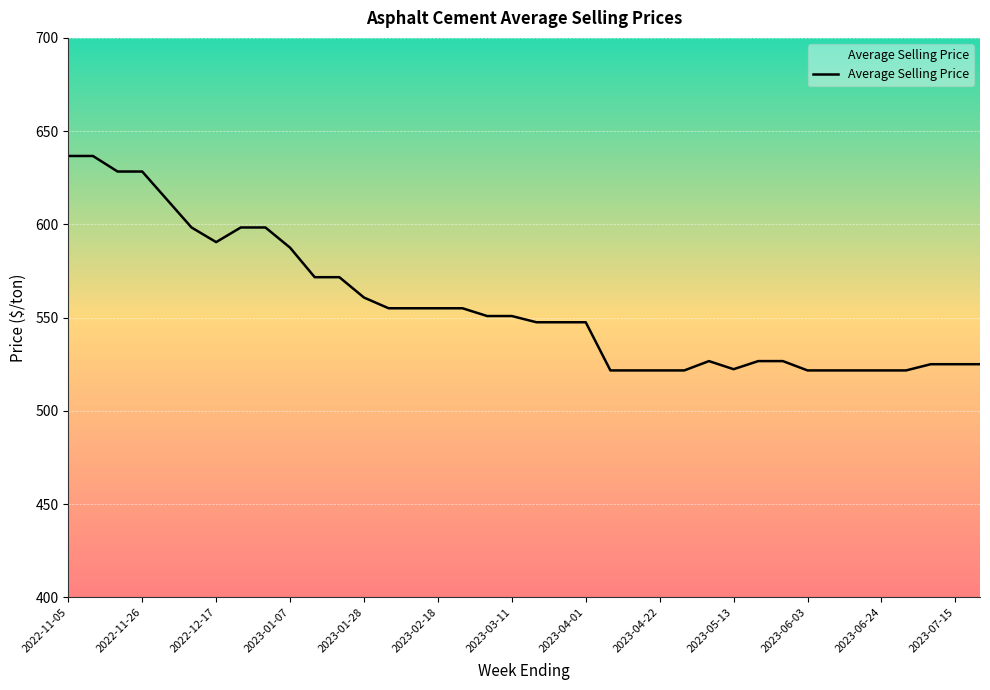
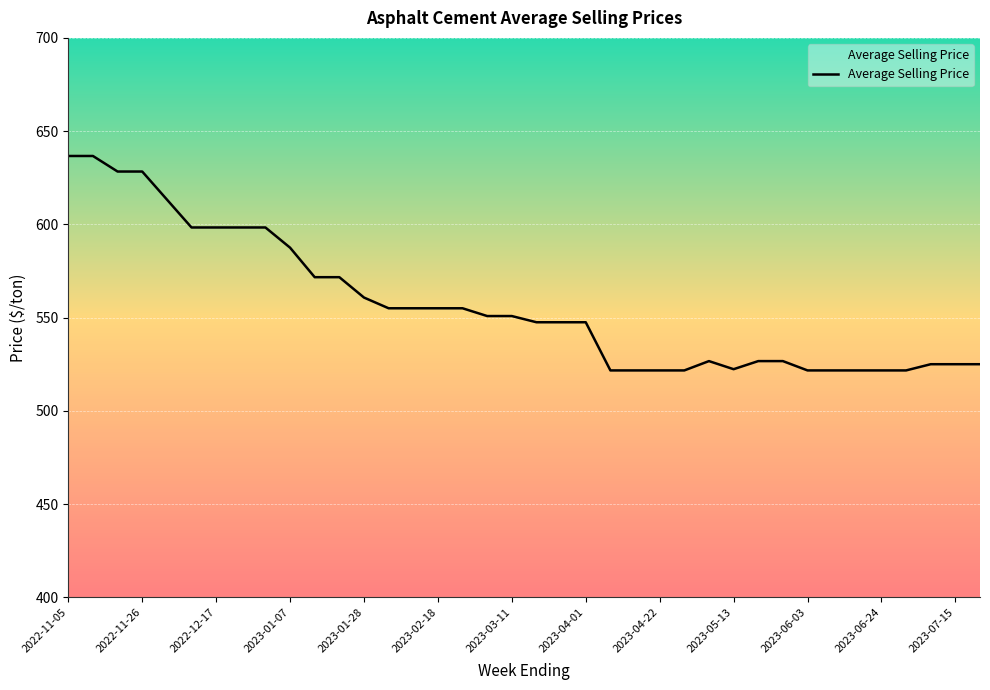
  {
    "2022-11-05": 637,
    "2022-11-26": 628,
-   "2022-12-17": 590,
+   "2022-12-17": 598,
    "2023-01-07": 588,
    "2023-01-28": 561,
    "2023-02-18": 555,
    "2023-03-11": 551,
    "2023-04-01": 548,
    "2023-04-22": 522,
    "2023-05-13": 522,
    "2023-06-03": 522,
    "2023-06-24": 522,
    "2023-07-15": 525
  }
